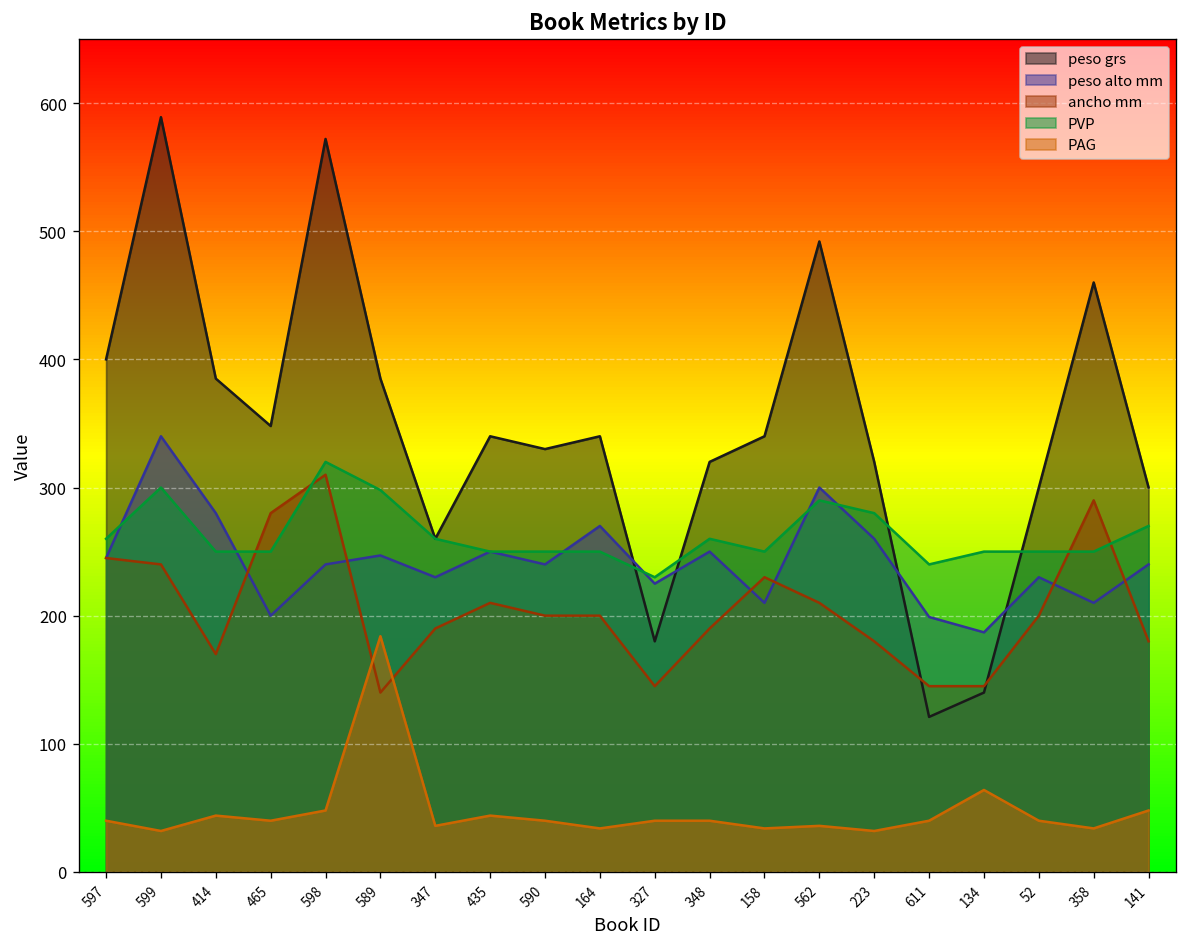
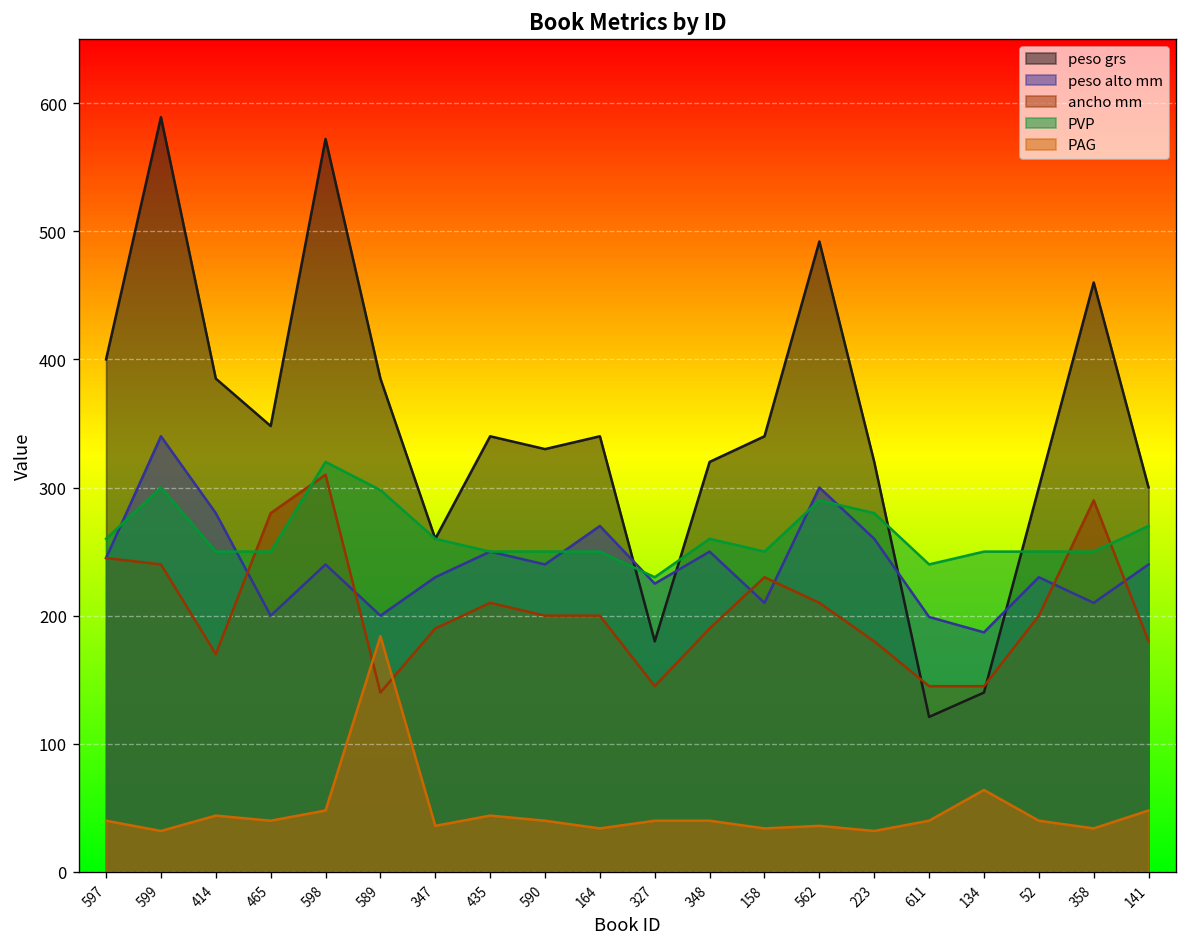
  {
    "peso grs": {
      "597": 400,
      "599": 589,
      "414": 385,
      "465": 348,
      "598": 572,
      "589": 385,
      "435": 340,
      "590": 330,
      "164": 340,
      "327": 180,
      "348": 320,
      "158": 340,
      "562": 492,
      "223": 320,
      "611": 121,
      "134": 140,
      "52": 300,
      "358": 460,
      "141": 300
    },
    "peso alto mm": {
      "599": 340,
      "414": 280,
      "465": 200,
      "598": 240,
-     "589": 247,
+     "589": 200,
      "347": 230,
      "590": 240,
      "164": 270,
      "327": 225,
      "348": 250,
      "158": 210,
      "562": 300,
      "223": 260,
      "611": 199,
      "134": 187,
      "52": 230,
      "358": 210,
      "141": 240
    },
    "PVP": {
      "597": 260,
      "599": 300,
      "414": 250,
      "465": 250,
      "598": 320,
      "589": 298,
      "590": 250,
      "164": 250,
      "327": 230,
      "348": 260,
      "158": 250,
      "562": 290,
      "223": 280,
      "611": 240,
      "134": 250,
      "52": 250,
      "358": 250,
      "141": 270
    }
  }
